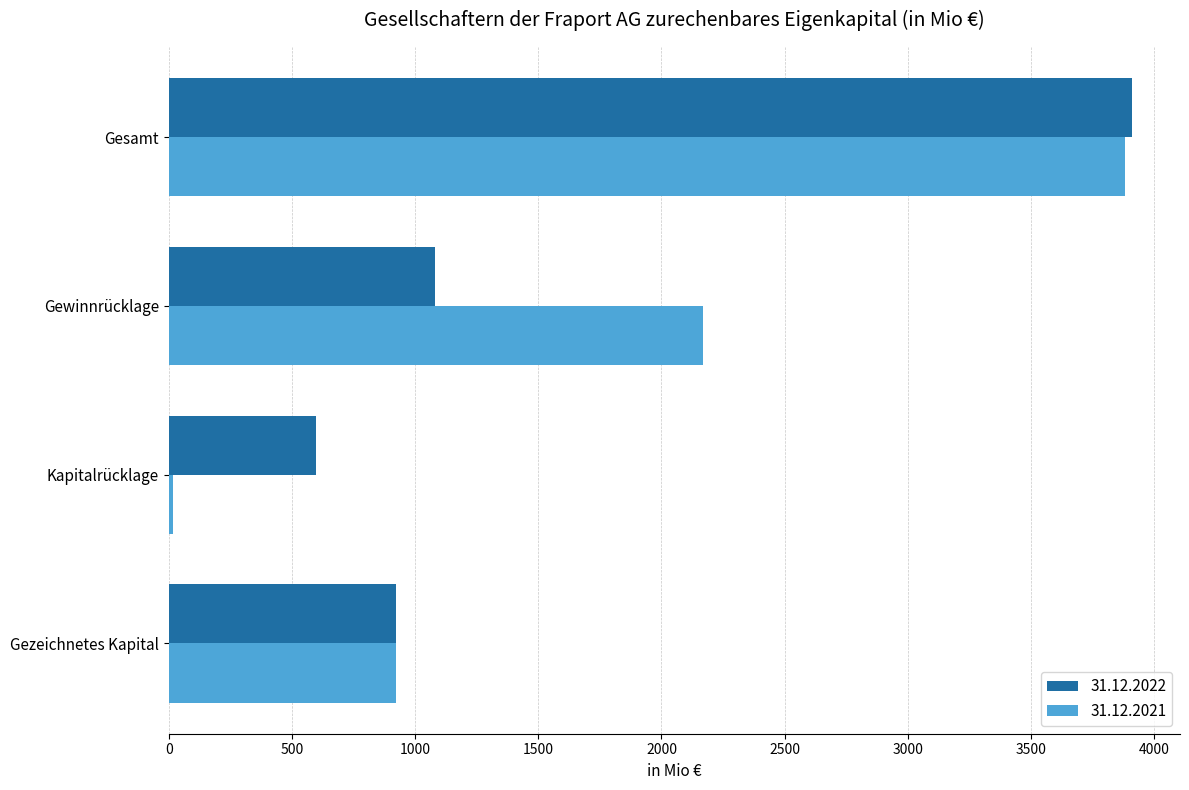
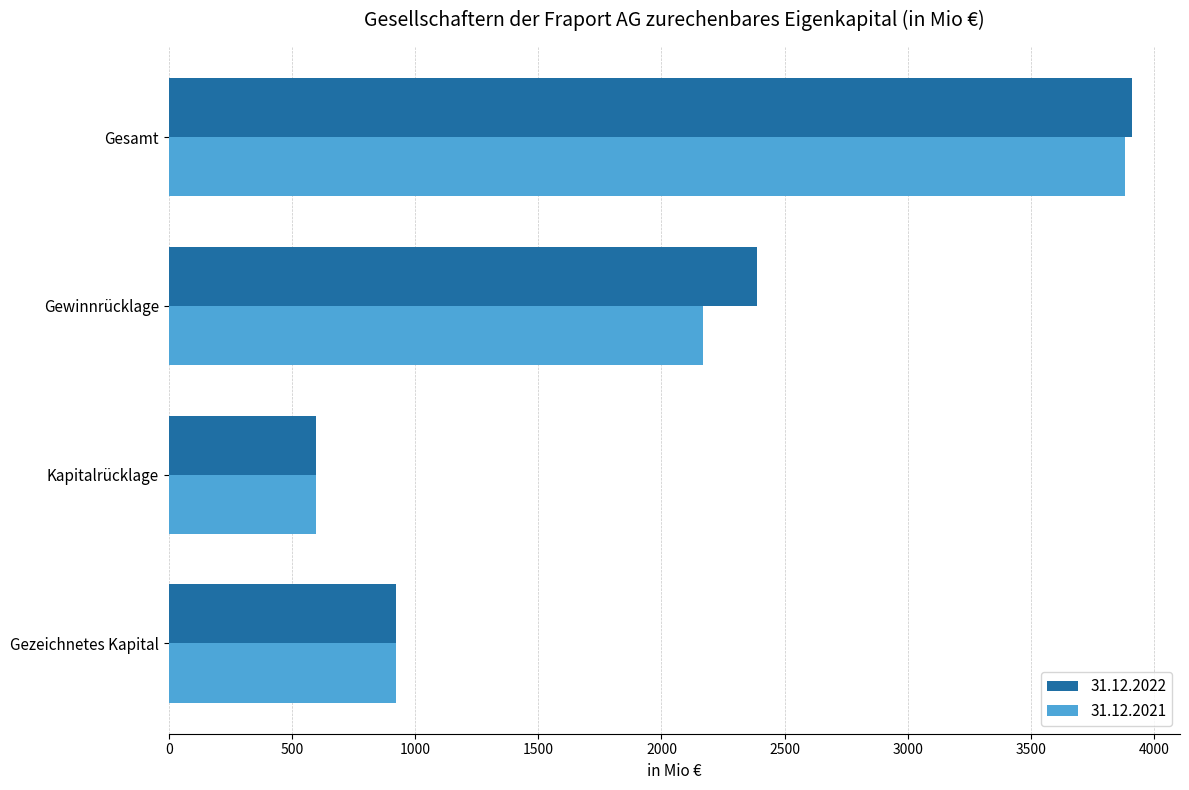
  {
    "31.12.2022": {
      "Gesamt": 3910,
-     "Gewinnrücklage": 1080,
+     "Gewinnrücklage": 2390,
      "Kapitalrücklage": 600,
      "Gezeichnetes Kapital": 920
    },
    "31.12.2021": {
      "Gesamt": 3880,
      "Gewinnrücklage": 2170,
-     "Kapitalrücklage": 20,
+     "Kapitalrücklage": 600,
      "Gezeichnetes Kapital": 920
    }
  }
